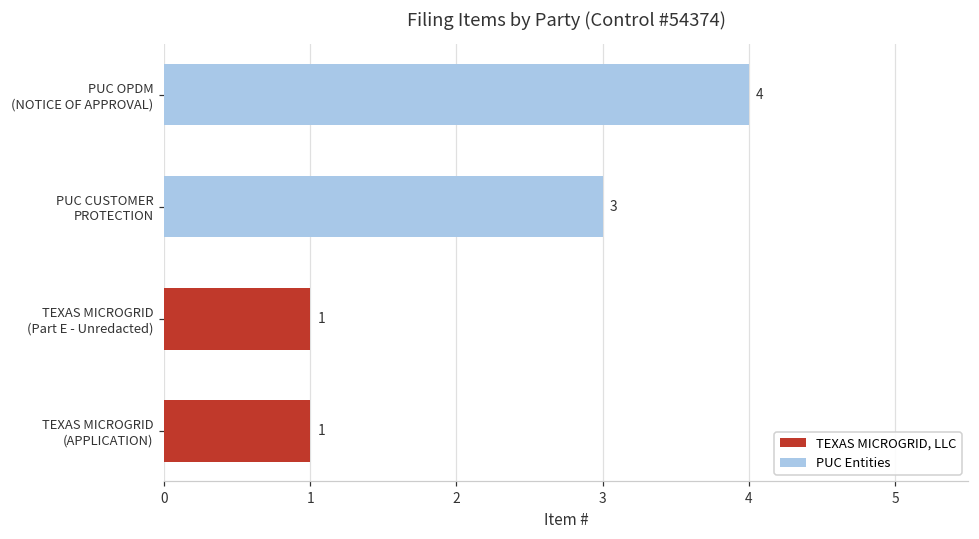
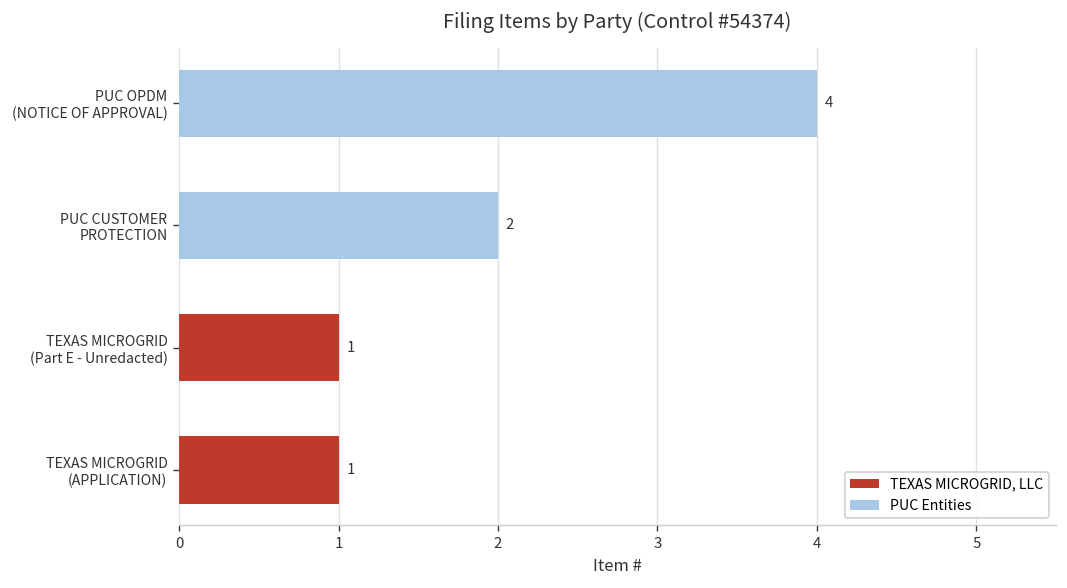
  {
    "PUC OPDM (NOTICE OF APPROVAL)": 4,
-   "PUC CUSTOMER PROTECTION": 3,
+   "PUC CUSTOMER PROTECTION": 2,
    "TEXAS MICROGRID (Part E - Unredacted)": 1,
    "TEXAS MICROGRID (APPLICATION)": 1
  }
